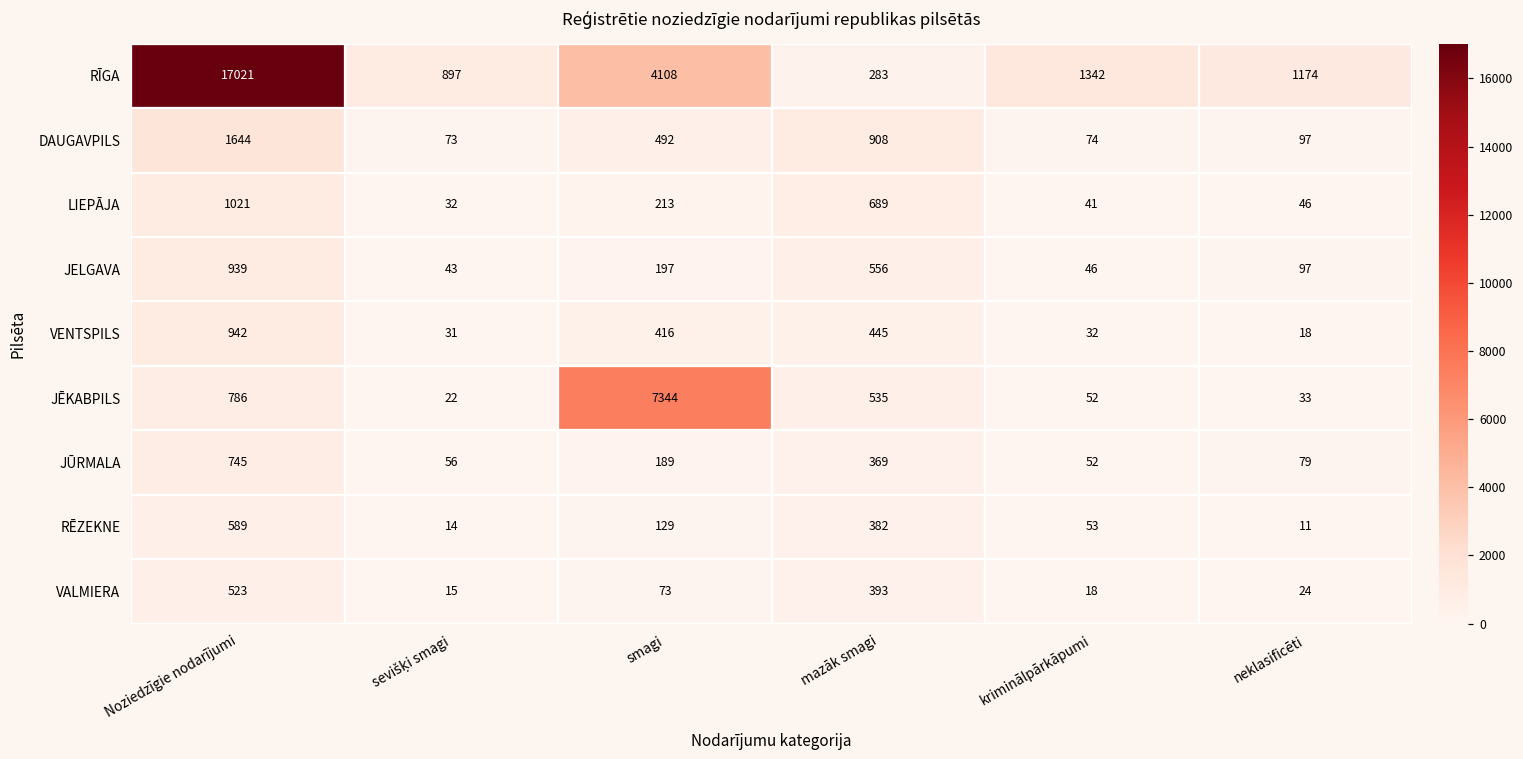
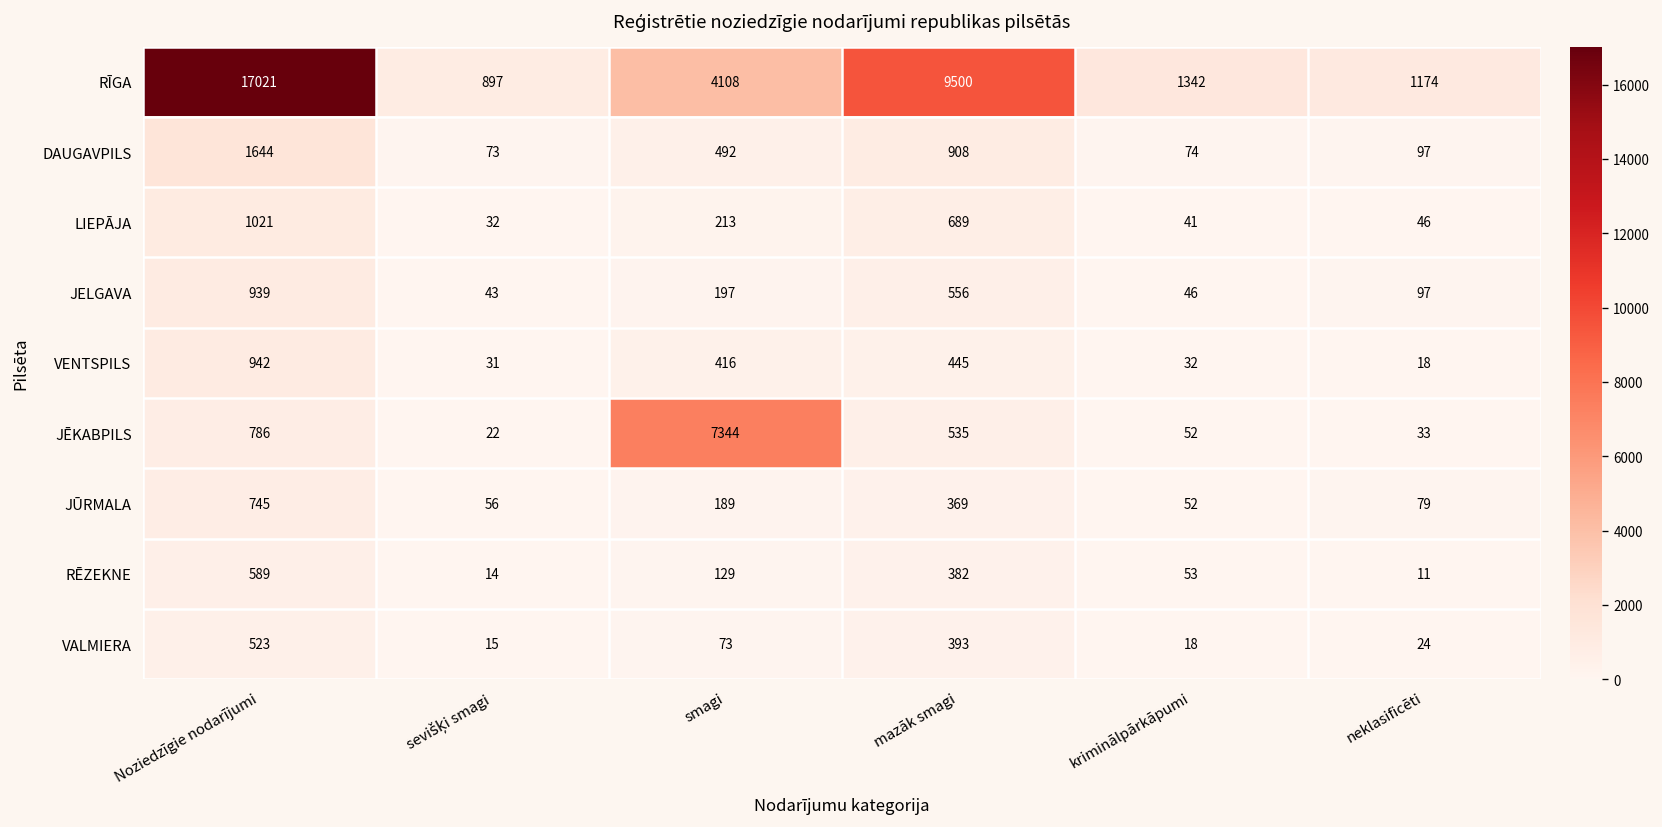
  {
    "RĪGA": {
      "Noziedzīgie nodarījumi": 17021,
      "sevišķi smagi": 897,
      "smagi": 4108,
-     "mazāk smagi": 283,
+     "mazāk smagi": 9500,
      "kriminālpārkāpumi": 1342,
      "neklasificēti": 1174
    },
    "DAUGAVPILS": {
      "Noziedzīgie nodarījumi": 1644,
      "sevišķi smagi": 73,
      "smagi": 492,
      "mazāk smagi": 908,
      "kriminālpārkāpumi": 74,
      "neklasificēti": 97
    },
    "LIEPĀJA": {
      "Noziedzīgie nodarījumi": 1021,
      "sevišķi smagi": 32,
      "smagi": 213,
      "mazāk smagi": 689,
      "kriminālpārkāpumi": 41,
      "neklasificēti": 46
    },
    "JELGAVA": {
      "Noziedzīgie nodarījumi": 939,
      "sevišķi smagi": 43,
      "smagi": 197,
      "mazāk smagi": 556,
      "kriminālpārkāpumi": 46,
      "neklasificēti": 97
    },
    "VENTSPILS": {
      "Noziedzīgie nodarījumi": 942,
      "sevišķi smagi": 31,
      "smagi": 416,
      "mazāk smagi": 445,
      "kriminālpārkāpumi": 32,
      "neklasificēti": 18
    },
    "JĒKABPILS": {
      "Noziedzīgie nodarījumi": 786,
      "sevišķi smagi": 22,
      "smagi": 7344,
      "mazāk smagi": 535,
      "kriminālpārkāpumi": 52,
      "neklasificēti": 33
    },
    "JŪRMALA": {
      "Noziedzīgie nodarījumi": 745,
      "sevišķi smagi": 56,
      "smagi": 189,
      "mazāk smagi": 369,
      "kriminālpārkāpumi": 52,
      "neklasificēti": 79
    },
    "RĒZEKNE": {
      "Noziedzīgie nodarījumi": 589,
      "sevišķi smagi": 14,
      "smagi": 129,
      "mazāk smagi": 382,
      "kriminālpārkāpumi": 53,
      "neklasificēti": 11
    },
    "VALMIERA": {
      "Noziedzīgie nodarījumi": 523,
      "sevišķi smagi": 15,
      "smagi": 73,
      "mazāk smagi": 393,
      "kriminālpārkāpumi": 18,
      "neklasificēti": 24
    }
  }
